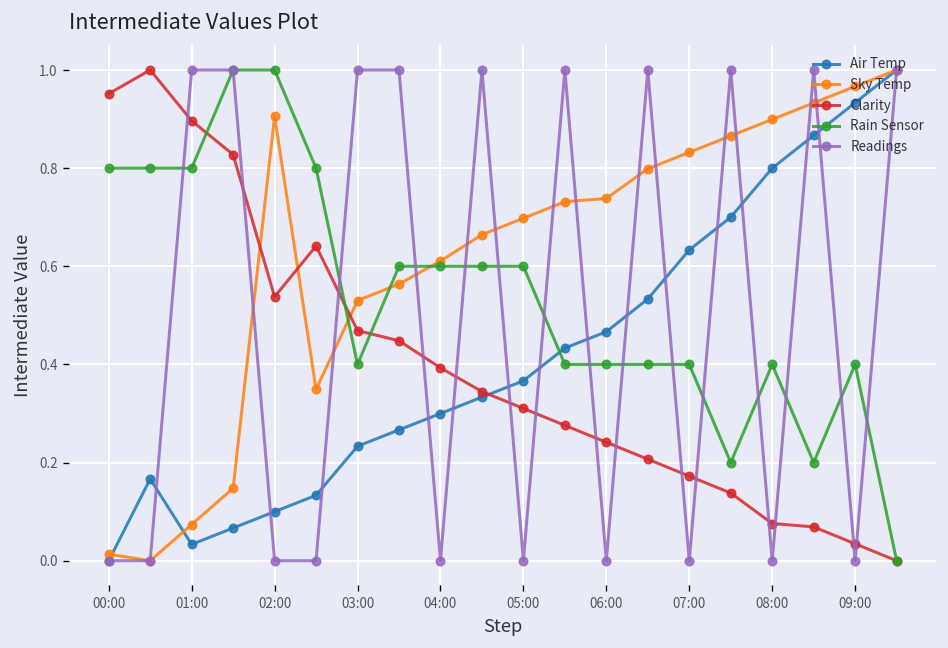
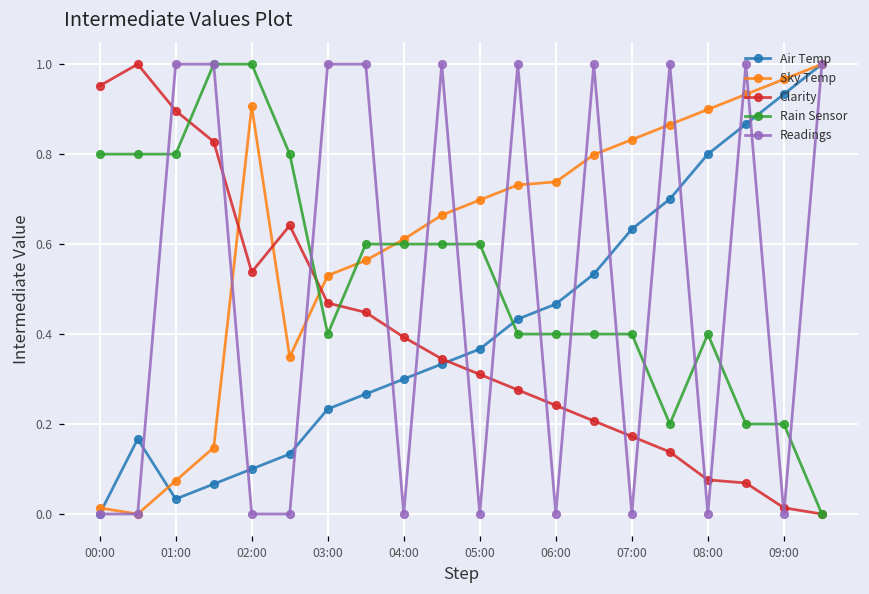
  {
    "Air Temp": {
      "01:00": 0.03,
      "02:00": 0.10,
      "03:00": 0.23,
      "04:00": 0.30,
      "05:00": 0.37,
      "06:00": 0.47,
      "07:00": 0.63,
      "08:00": 0.80,
      "09:00": 0.93
    },
    "Sky Temp": {
      "00:00": 0.01,
      "01:00": 0.07,
      "02:00": 0.91,
      "03:00": 0.53,
      "04:00": 0.61,
      "05:00": 0.70,
      "06:00": 0.74,
      "07:00": 0.83,
      "08:00": 0.90,
      "09:00": 0.97
    },
    "Clarity": {
      "00:00": 0.95,
      "01:00": 0.90,
      "02:00": 0.54,
      "03:00": 0.47,
      "04:00": 0.39,
      "05:00": 0.31,
      "06:00": 0.24,
      "07:00": 0.17,
      "08:00": 0.08,
-     "09:00": 0.03
+     "09:00": 0.01
    },
    "Rain Sensor": {
      "00:00": 0.80,
      "01:00": 0.80,
      "02:00": 1.00,
      "03:00": 0.40,
      "04:00": 0.60,
      "05:00": 0.60,
      "06:00": 0.40,
      "07:00": 0.40,
      "08:00": 0.40,
-     "09:00": 0.40
+     "09:00": 0.20
    },
    "Readings": {
      "01:00": 1.00,
      "02:00": 0.00,
      "03:00": 1.00,
      "04:00": 0.00,
      "05:00": 0.00,
      "06:00": 0.00,
      "07:00": 0.00,
      "08:00": 0.00,
      "09:00": 0.00
    }
  }
